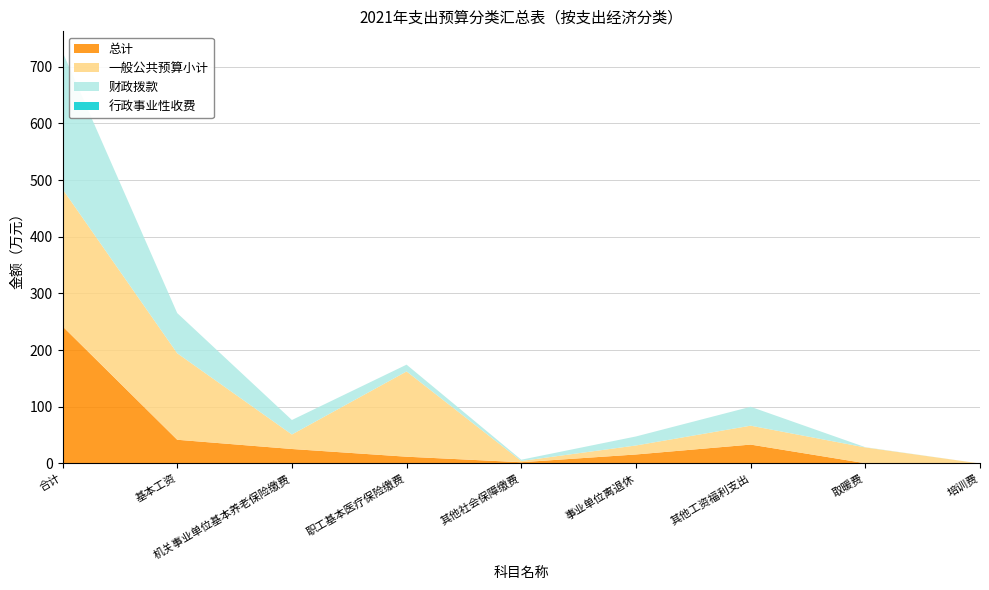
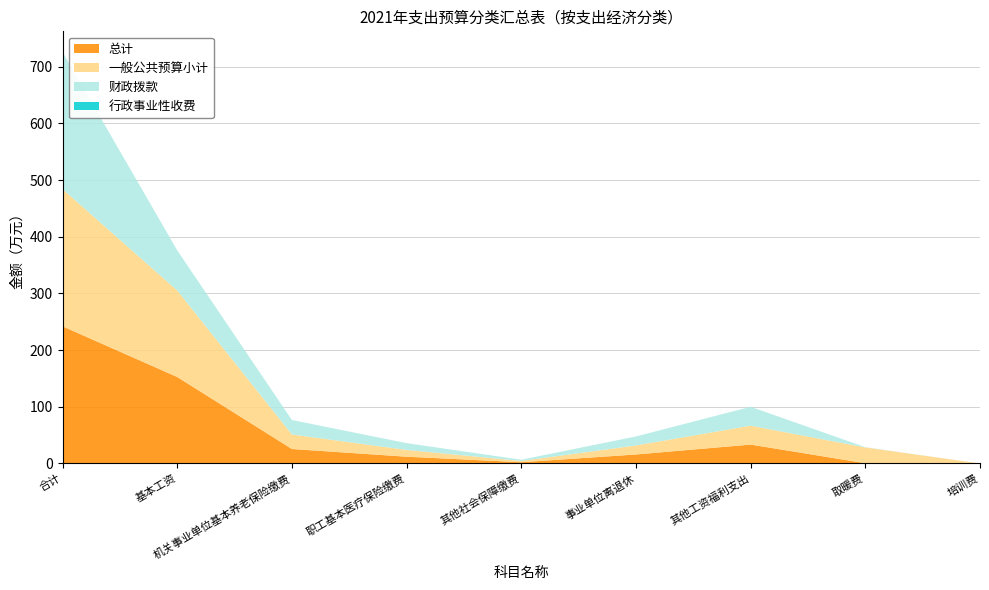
  {
    "总计": {
      "合计": 240,
-     "基本工资": 40,
+     "基本工资": 150,
      "机关事业单位基本养老保险缴费": 30,
      "职工基本医疗保险缴费": 10,
      "事业单位离退休": 20,
      "其他工资福利支出": 30
    },
    "一般公共预算小计": {
      "合计": 240,
      "基本工资": 150,
      "机关事业单位基本养老保险缴费": 30,
-     "职工基本医疗保险缴费": 150,
+     "职工基本医疗保险缴费": 10,
      "事业单位离退休": 20,
      "其他工资福利支出": 30
    }
  }
